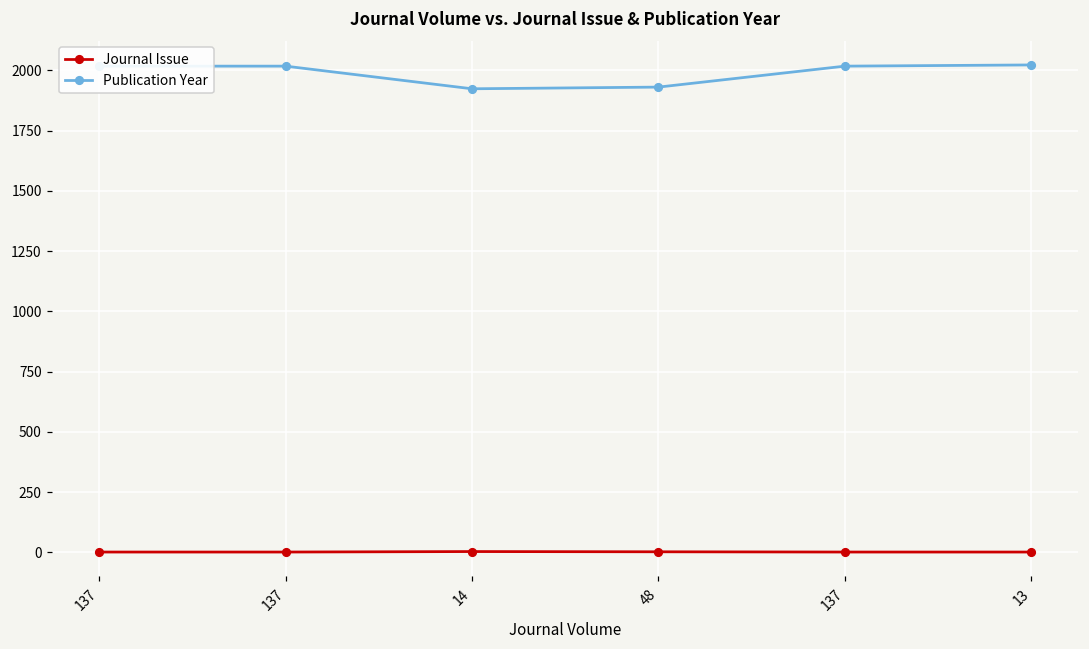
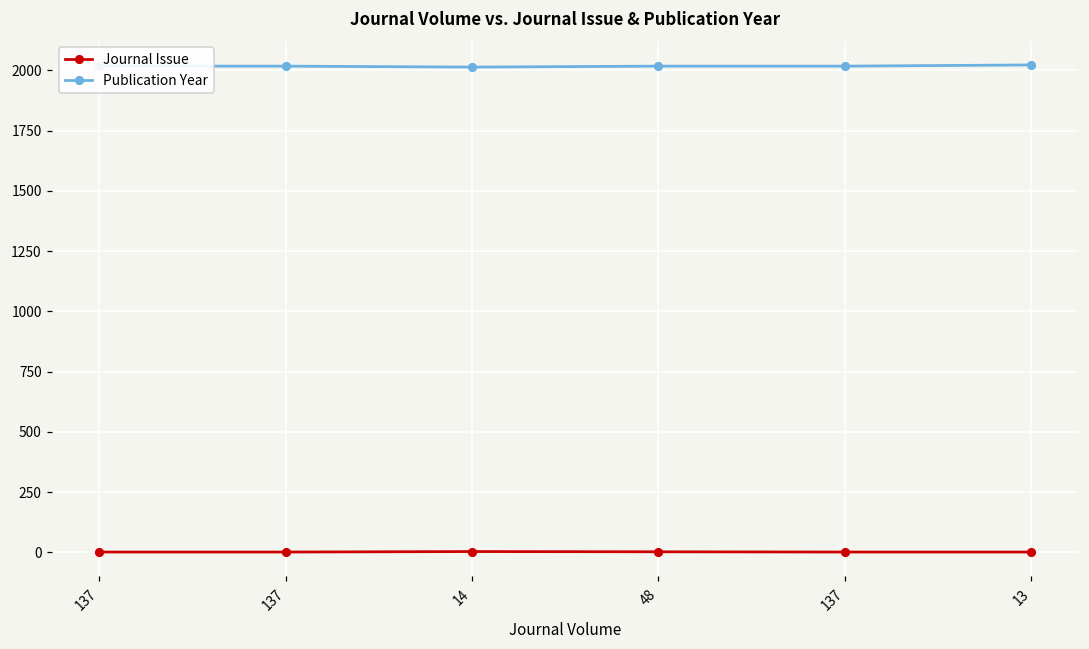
  {
    "Journal Issue": {
      "14": 0,
      "48": 0,
      "13": 0
    },
    "Publication Year": {
-     "14": 1920,
-     "48": 1930,
+     "14": 2010,
+     "48": 2020,
      "13": 2020
    }
  }
